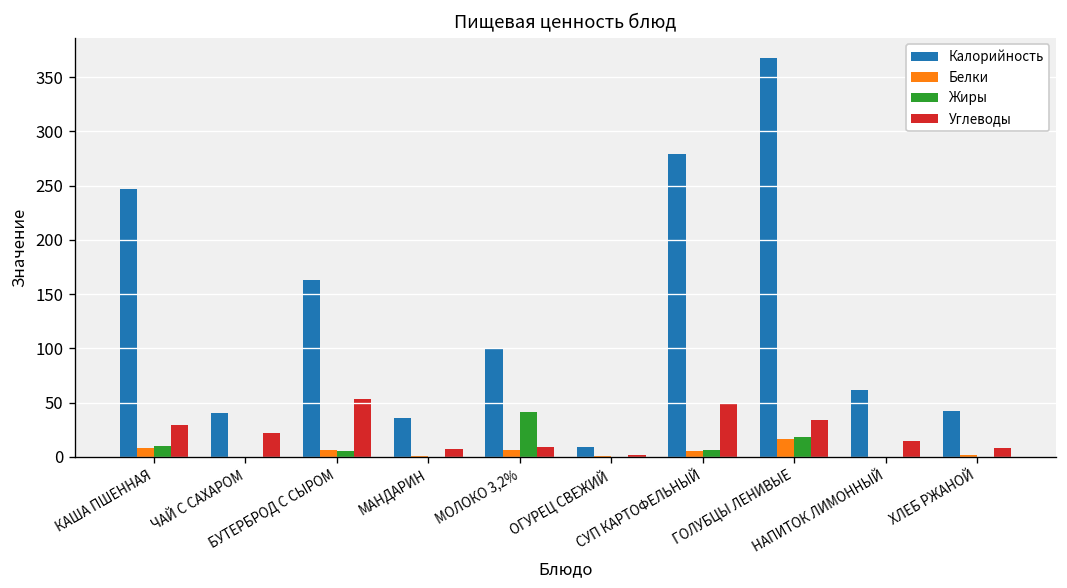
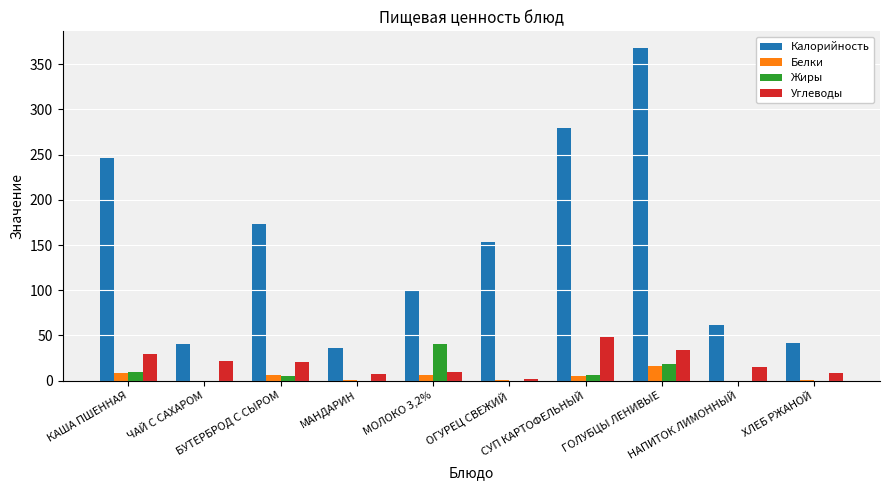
  {
    "Калорийность": {
      "КАША ПШЕННАЯ": 250,
      "ЧАЙ С САХАРОМ": 40,
-     "БУТЕРБРОД С СЫРОМ": 160,
+     "БУТЕРБРОД С СЫРОМ": 170,
      "МАНДАРИН": 40,
      "МОЛОКО 3,2%": 100,
-     "ОГУРЕЦ СВЕЖИЙ": 10,
+     "ОГУРЕЦ СВЕЖИЙ": 150,
      "СУП КАРТОФЕЛЬНЫЙ": 280,
      "ГОЛУБЦЫ ЛЕНИВЫЕ": 370,
      "НАПИТОК ЛИМОННЫЙ": 60,
      "ХЛЕБ РЖАНОЙ": 40
    },
    "Белки": {
      "КАША ПШЕННАЯ": 10,
      "ЧАЙ С САХАРОМ": 0,
      "БУТЕРБРОД С СЫРОМ": 10,
      "МОЛОКО 3,2%": 10,
      "СУП КАРТОФЕЛЬНЫЙ": 10,
      "ГОЛУБЦЫ ЛЕНИВЫЕ": 20
    },
    "Жиры": {
      "КАША ПШЕННАЯ": 10,
      "ЧАЙ С САХАРОМ": 0,
      "БУТЕРБРОД С СЫРОМ": 10,
      "МОЛОКО 3,2%": 40,
      "СУП КАРТОФЕЛЬНЫЙ": 10,
      "ГОЛУБЦЫ ЛЕНИВЫЕ": 20,
      "НАПИТОК ЛИМОННЫЙ": 0
    },
    "Углеводы": {
      "КАША ПШЕННАЯ": 30,
      "ЧАЙ С САХАРОМ": 20,
-     "БУТЕРБРОД С СЫРОМ": 50,
+     "БУТЕРБРОД С СЫРОМ": 20,
      "МАНДАРИН": 10,
      "МОЛОКО 3,2%": 10,
      "СУП КАРТОФЕЛЬНЫЙ": 50,
      "ГОЛУБЦЫ ЛЕНИВЫЕ": 30,
      "НАПИТОК ЛИМОННЫЙ": 10,
      "ХЛЕБ РЖАНОЙ": 10
    }
  }
